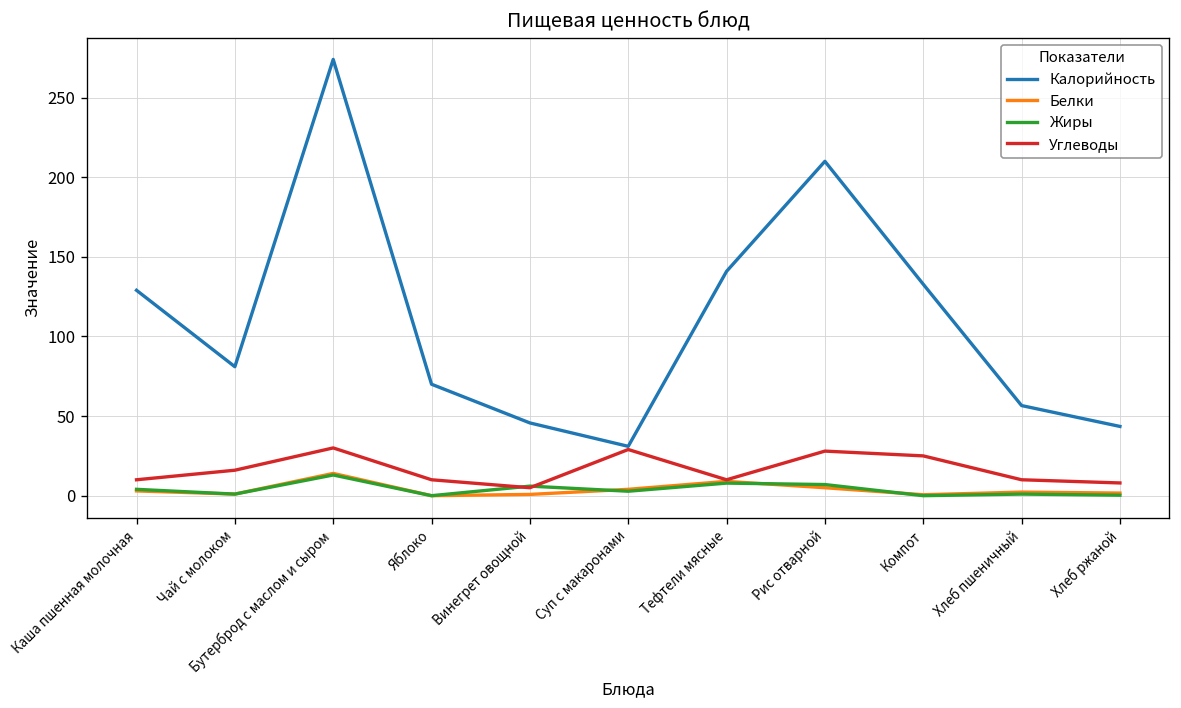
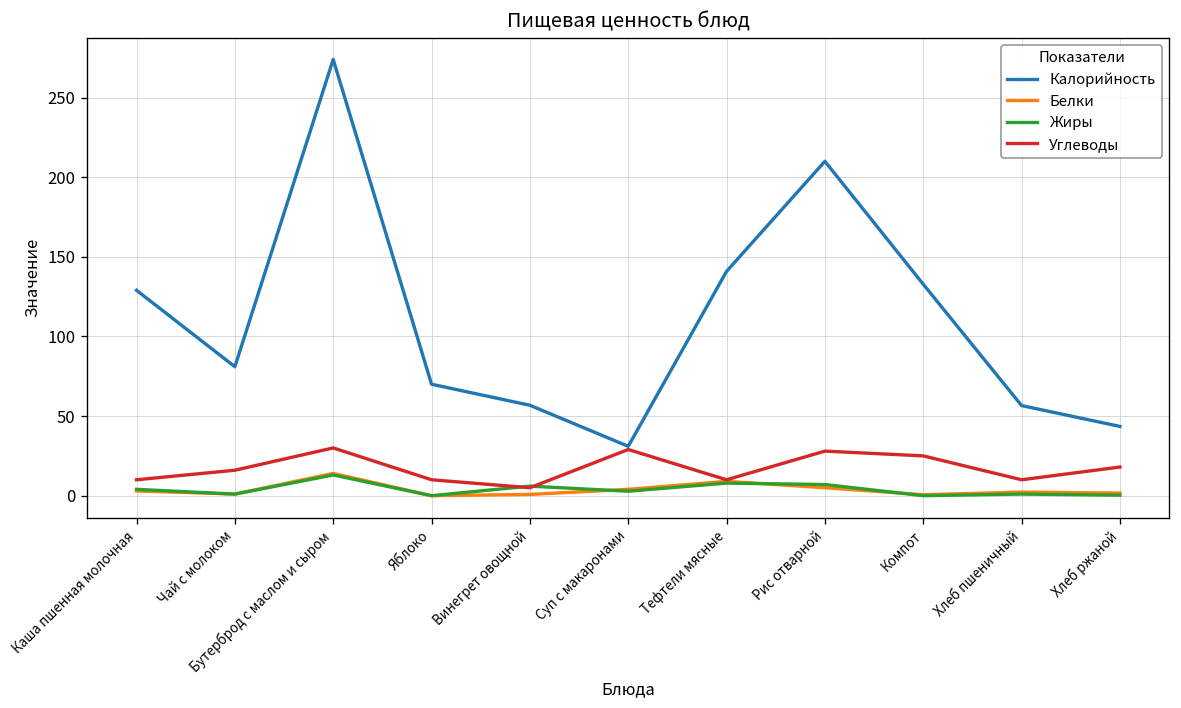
  {
    "Калорийность": {
      "Каша пшенная молочная": 129,
      "Чай с молоком": 81,
      "Бутерброд с маслом и сыром": 274,
      "Яблоко": 70,
-     "Винегрет овощной": 46,
+     "Винегрет овощной": 57,
      "Суп с макаронами": 31,
      "Тефтели мясные": 141,
      "Рис отварной": 210,
      "Компот": 133,
      "Хлеб пшеничный": 57,
      "Хлеб ржаной": 44
    },
    "Белки": {
      "Винегрет овощной": 1,
      "Рис отварной": 5
    },
    "Жиры": {
      "Рис отварной": 7
    },
    "Углеводы": {
      "Каша пшенная молочная": 10,
      "Чай с молоком": 16,
      "Бутерброд с маслом и сыром": 30,
      "Яблоко": 10,
      "Суп с макаронами": 29,
      "Рис отварной": 28,
      "Компот": 25,
      "Хлеб пшеничный": 10,
-     "Хлеб ржаной": 8
+     "Хлеб ржаной": 18
    }
  }
